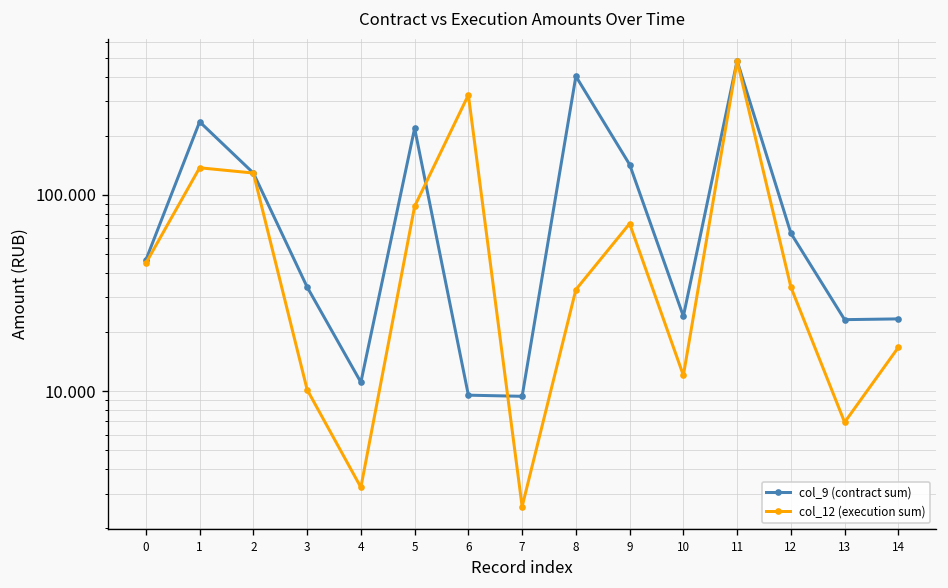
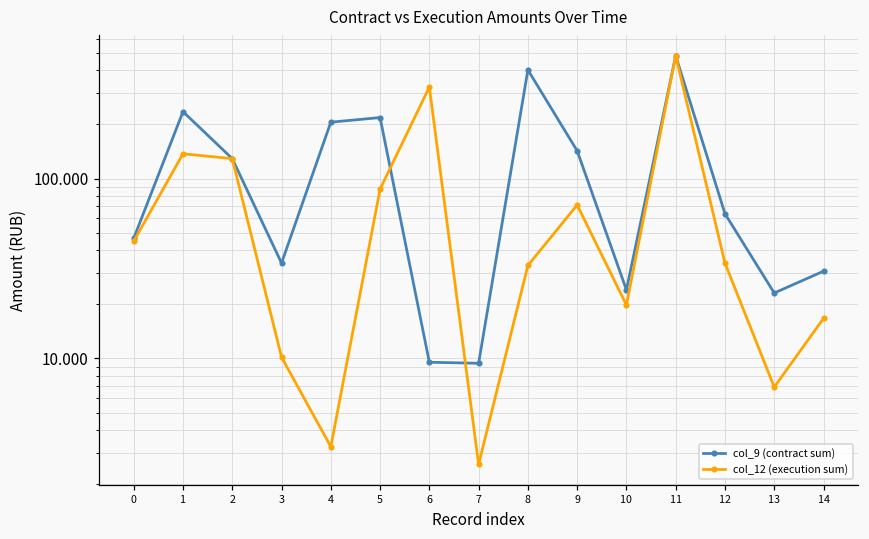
  {
    "col_9 (contract sum)": {
      "0": 47,
      "1": 240,
      "3": 34,
-     "4": 11,
+     "4": 210,
      "5": 220,
      "6": 10,
      "7": 9,
      "8": 400,
      "9": 140,
      "10": 24,
      "12": 64,
      "13": 23,
-     "14": 23
+     "14": 31
    },
    "col_12 (execution sum)": {
      "0": 45,
      "1": 140,
      "3": 10,
      "4": 3.2,
      "5": 90,
      "6": 320,
      "7": 2.6,
      "8": 33,
      "9": 70,
-     "10": 12,
+     "10": 20,
      "12": 34,
      "13": 6.9,
      "14": 17
    }
  }
